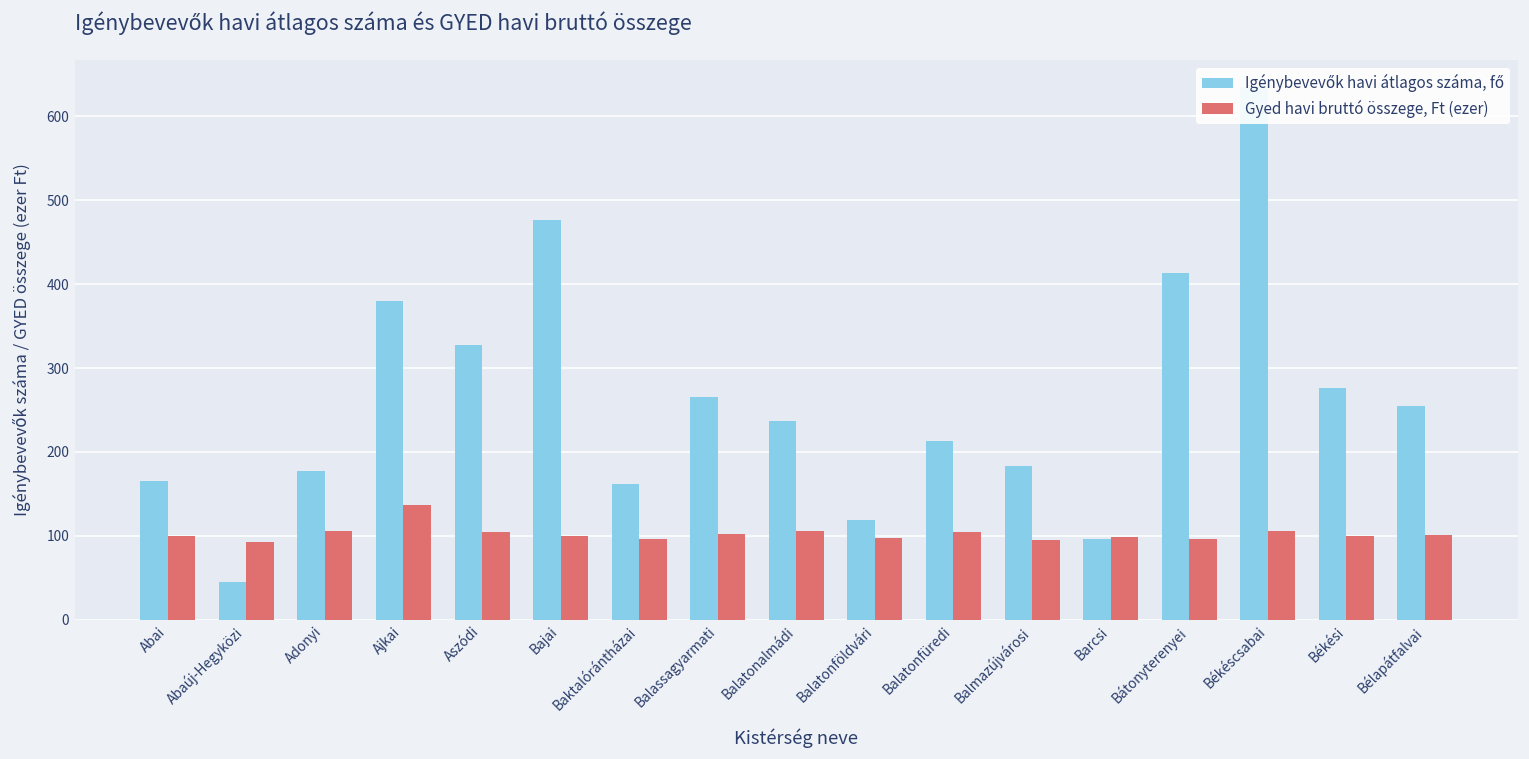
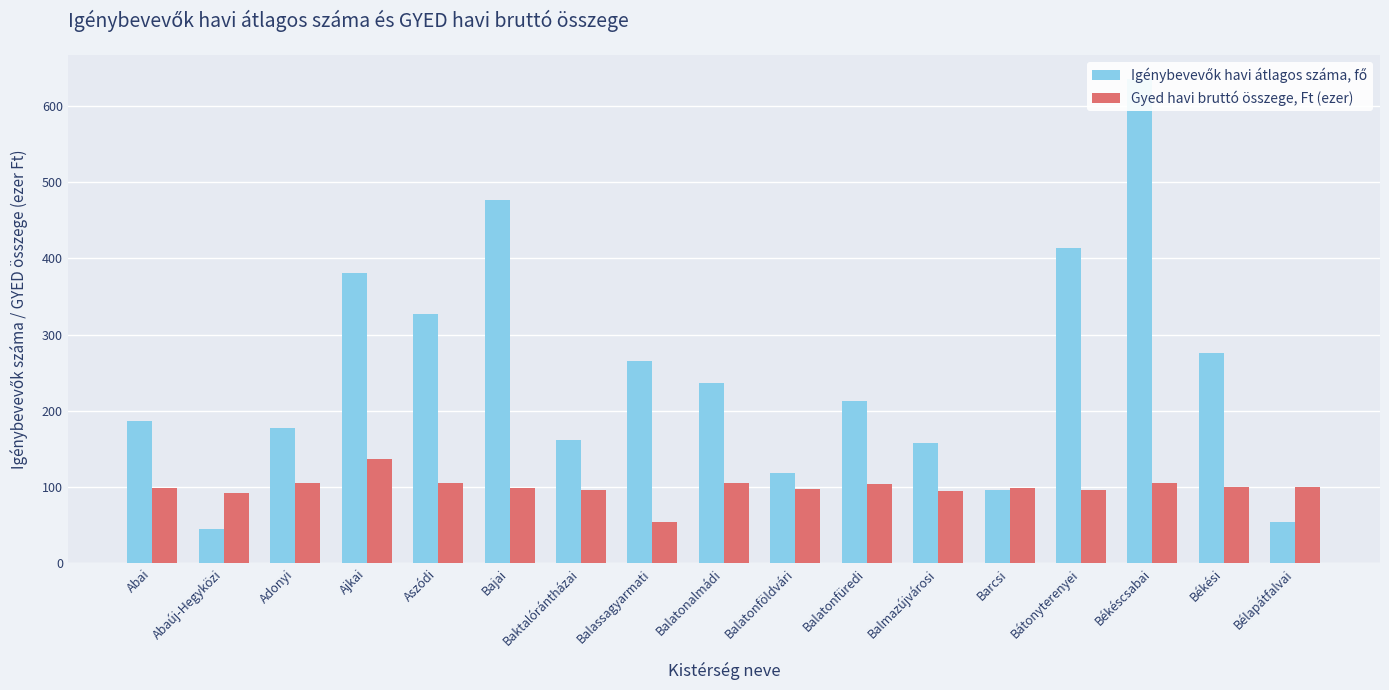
  {
    "Igénybevevők havi átlagos száma, fő": {
-     "Abai": 160,
+     "Abai": 190,
      "Abaúj-Hegyközi": 40,
      "Adonyi": 180,
      "Ajkai": 380,
      "Aszódi": 330,
      "Bajai": 480,
      "Baktalórántházai": 160,
      "Balassagyarmati": 270,
      "Balatonalmádi": 240,
      "Balatonföldvári": 120,
      "Balatonfüredi": 210,
-     "Balmazújvárosi": 180,
+     "Balmazújvárosi": 160,
      "Barcsi": 100,
      "Bátonyterenyei": 410,
      "Békési": 280,
-     "Bélapátfalvai": 250
+     "Bélapátfalvai": 50
    },
    "Gyed havi bruttó összege, Ft (ezer)": {
      "Abai": 100,
      "Abaúj-Hegyközi": 90,
      "Adonyi": 110,
      "Ajkai": 140,
      "Aszódi": 100,
      "Bajai": 100,
      "Baktalórántházai": 100,
-     "Balassagyarmati": 100,
+     "Balassagyarmati": 50,
      "Balatonalmádi": 110,
      "Balatonföldvári": 100,
      "Balatonfüredi": 100,
      "Balmazújvárosi": 90,
      "Barcsi": 100,
      "Bátonyterenyei": 100,
      "Békéscsabai": 110,
      "Békési": 100,
      "Bélapátfalvai": 100
    }
  }
